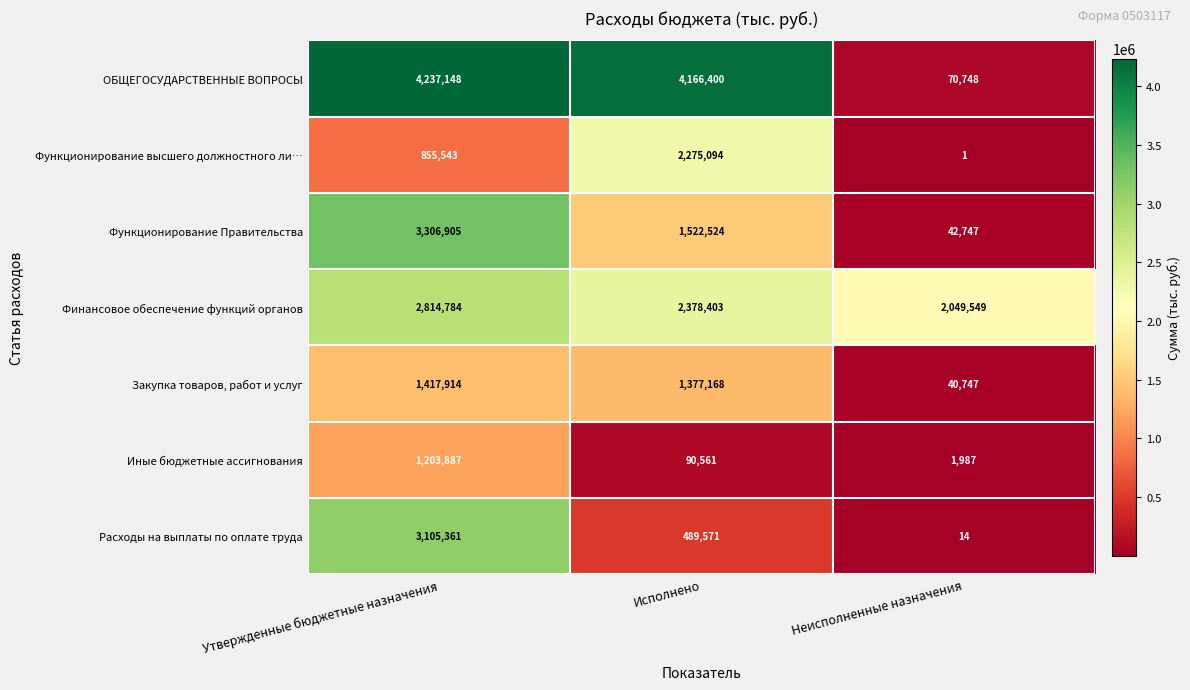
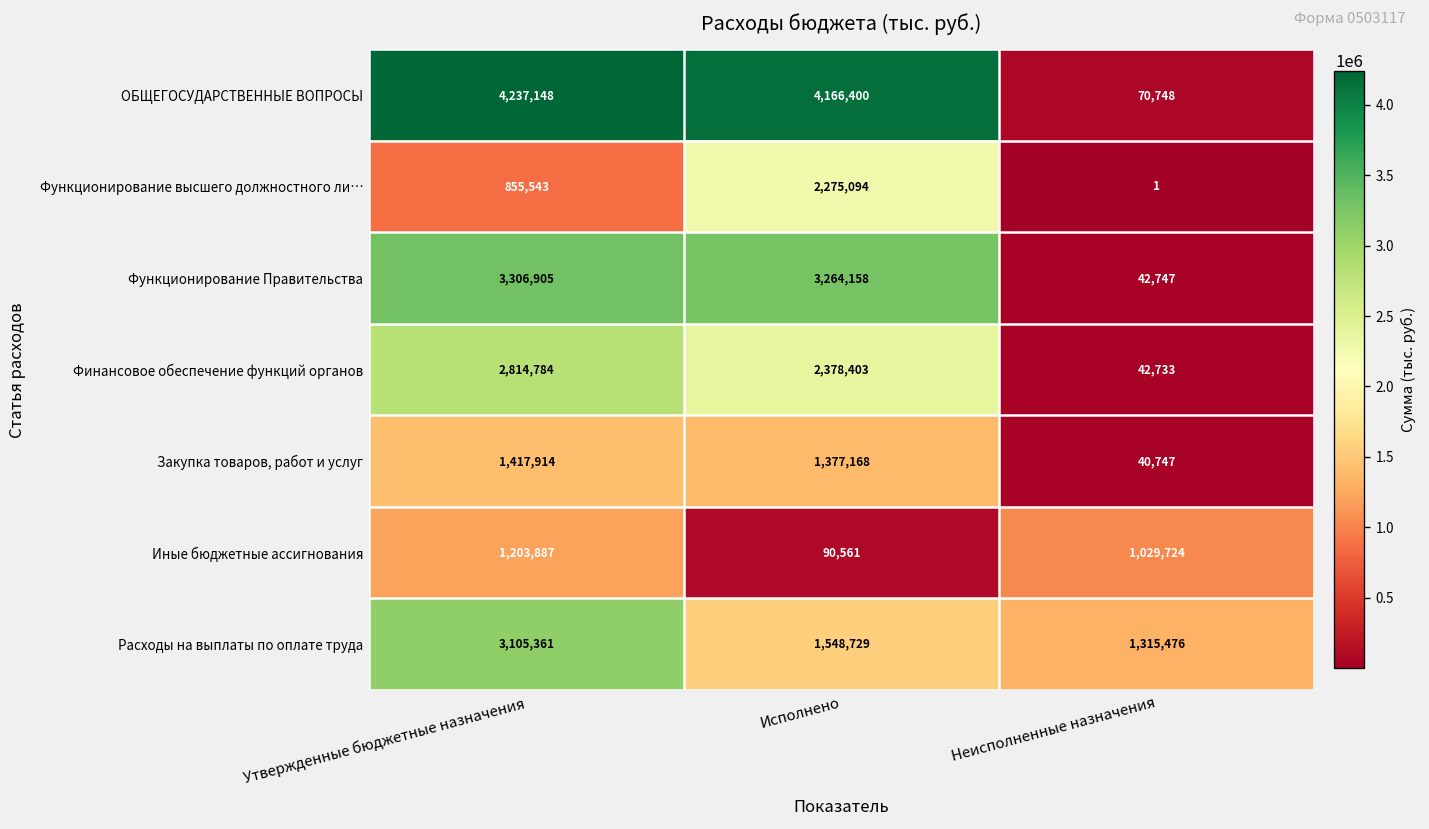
  {
    "ОБЩЕГОСУДАРСТВЕННЫЕ ВОПРОСЫ": {
      "Утвержденные бюджетные назначения": "4,237,148",
      "Исполнено": "4,166,400",
      "Неисполненные назначения": "70,748"
    },
    "Функционирование высшего должностного ли…": {
      "Утвержденные бюджетные назначения": "855,543",
      "Исполнено": "2,275,094",
      "Неисполненные назначения": "1"
    },
    "Функционирование Правительства": {
      "Утвержденные бюджетные назначения": "3,306,905",
-     "Исполнено": "1,522,524",
+     "Исполнено": "3,264,158",
      "Неисполненные назначения": "42,747"
    },
    "Финансовое обеспечение функций органов": {
      "Утвержденные бюджетные назначения": "2,814,784",
      "Исполнено": "2,378,403",
-     "Неисполненные назначения": "2,049,549"
+     "Неисполненные назначения": "42,733"
    },
    "Закупка товаров, работ и услуг": {
      "Утвержденные бюджетные назначения": "1,417,914",
      "Исполнено": "1,377,168",
      "Неисполненные назначения": "40,747"
    },
    "Иные бюджетные ассигнования": {
      "Утвержденные бюджетные назначения": "1,203,887",
      "Исполнено": "90,561",
-     "Неисполненные назначения": "1,987"
+     "Неисполненные назначения": "1,029,724"
    },
    "Расходы на выплаты по оплате труда": {
      "Утвержденные бюджетные назначения": "3,105,361",
-     "Исполнено": "489,571",
-     "Неисполненные назначения": "14"
+     "Исполнено": "1,548,729",
+     "Неисполненные назначения": "1,315,476"
    }
  }
